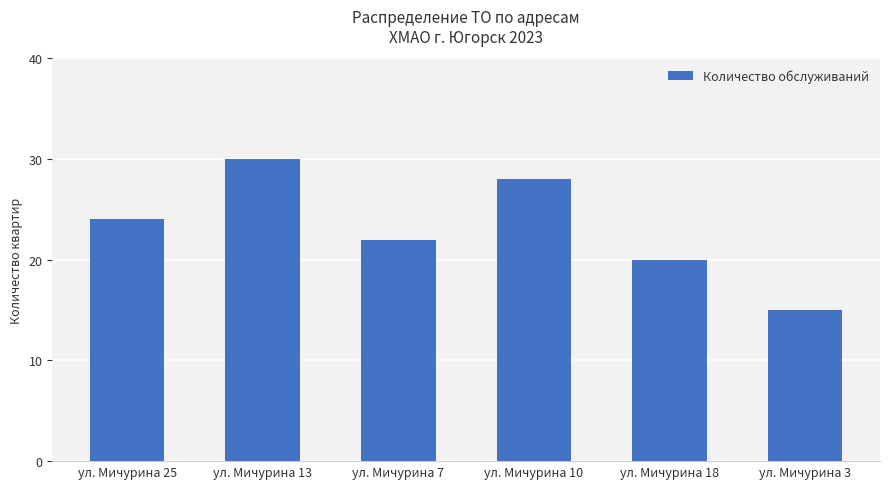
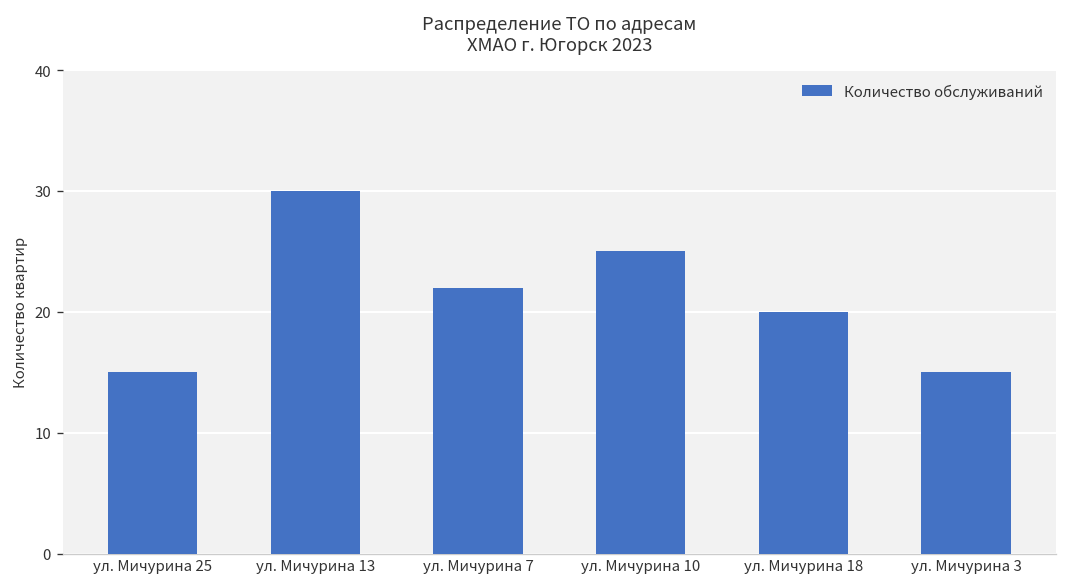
  {
-   "ул. Мичурина 25": 24,
+   "ул. Мичурина 25": 15,
    "ул. Мичурина 13": 30,
    "ул. Мичурина 7": 22,
-   "ул. Мичурина 10": 28,
+   "ул. Мичурина 10": 25,
    "ул. Мичурина 18": 20,
    "ул. Мичурина 3": 15
  }
